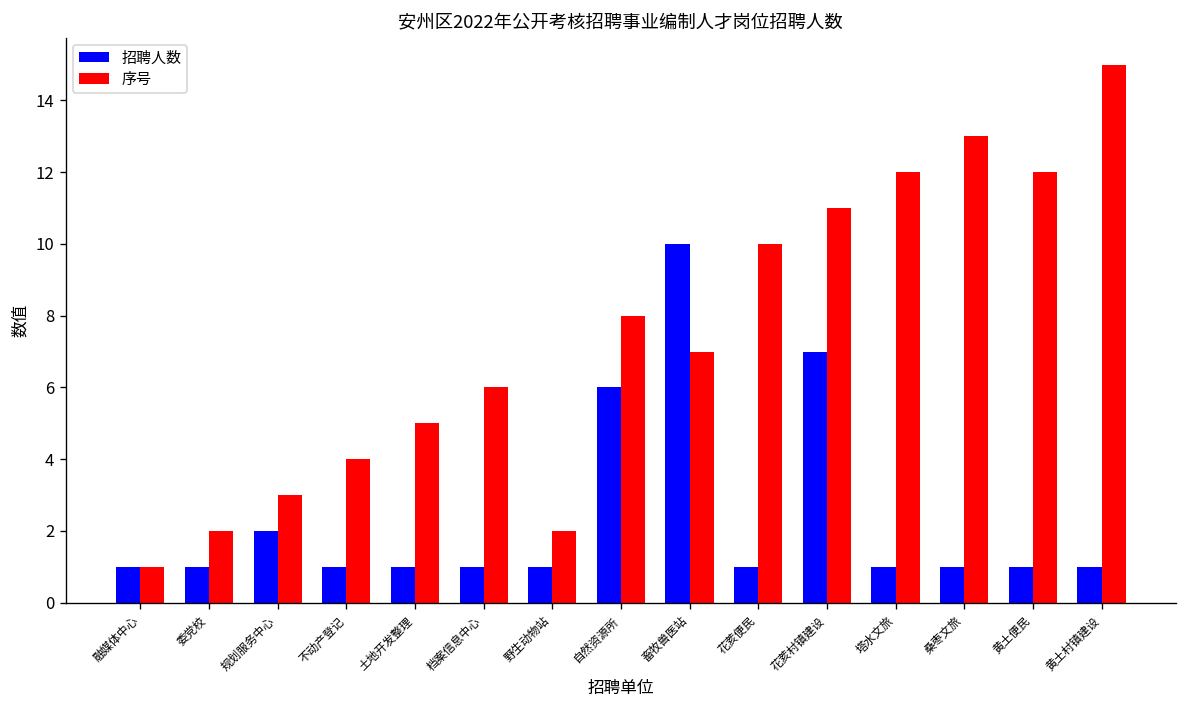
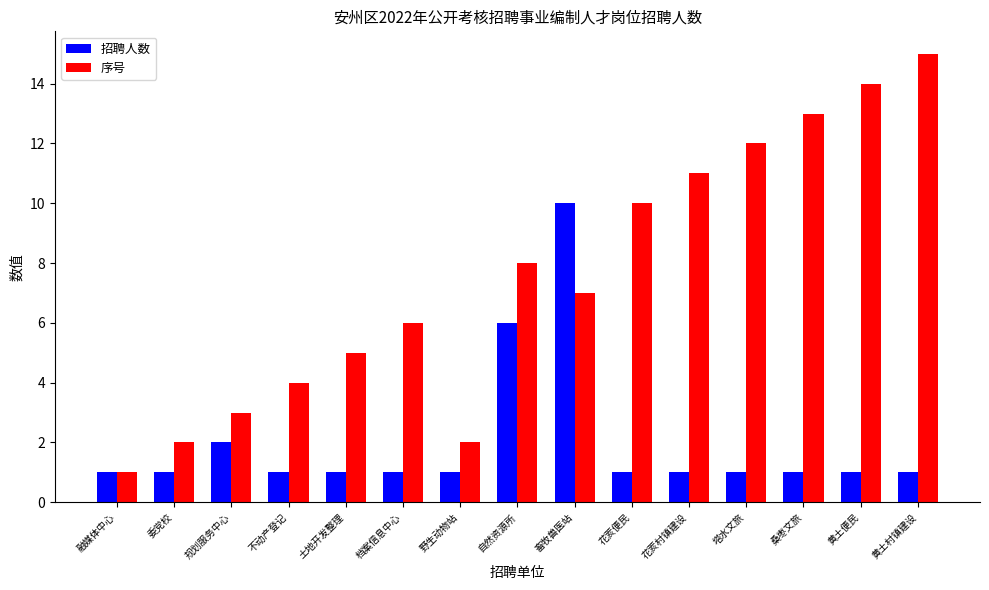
  {
    "招聘人数": {
      "融媒体中心": 1,
      "委党校": 1,
      "规划服务中心": 2,
      "不动产登记": 1,
      "土地开发整理": 1,
      "档案信息中心": 1,
      "野生动物站": 1,
      "自然资源所": 6,
      "畜牧兽医站": 10,
      "花荄便民": 1,
-     "花荄村镇建设": 7,
+     "花荄村镇建设": 1,
      "塔水文旅": 1,
      "桑枣文旅": 1,
      "黄土便民": 1,
      "黄土村镇建设": 1
    },
    "序号": {
      "融媒体中心": 1,
      "委党校": 2,
      "规划服务中心": 3,
      "不动产登记": 4,
      "土地开发整理": 5,
      "档案信息中心": 6,
      "野生动物站": 2,
      "自然资源所": 8,
      "畜牧兽医站": 7,
      "花荄便民": 10,
      "花荄村镇建设": 11,
      "塔水文旅": 12,
      "桑枣文旅": 13,
-     "黄土便民": 12,
+     "黄土便民": 14,
      "黄土村镇建设": 15
    }
  }
